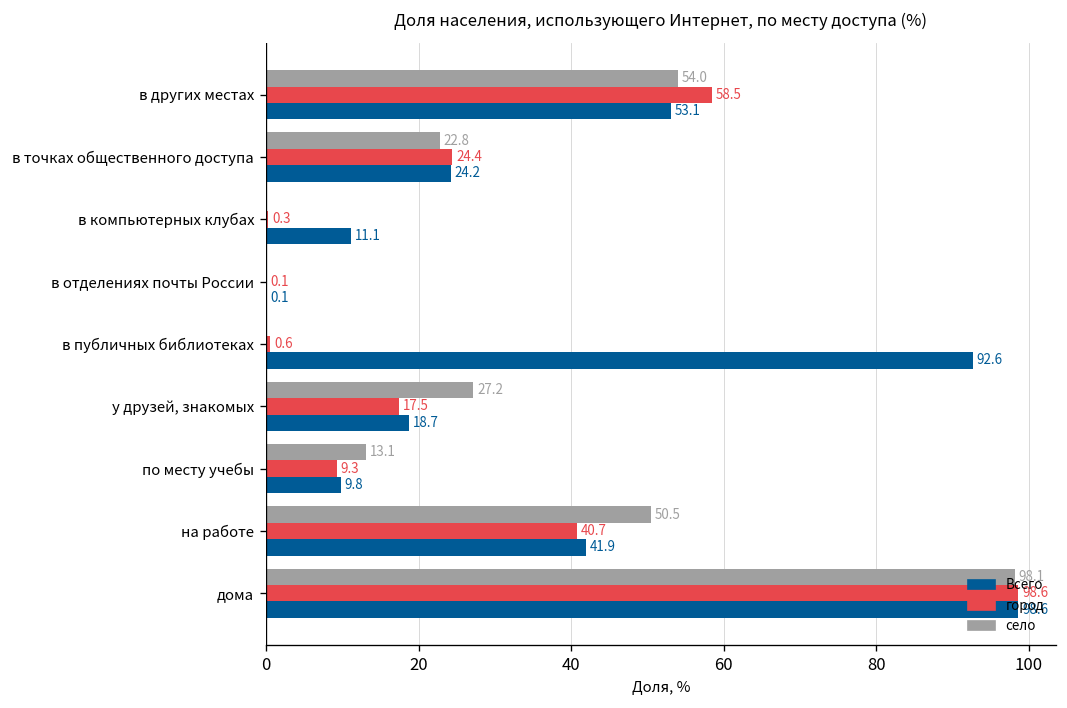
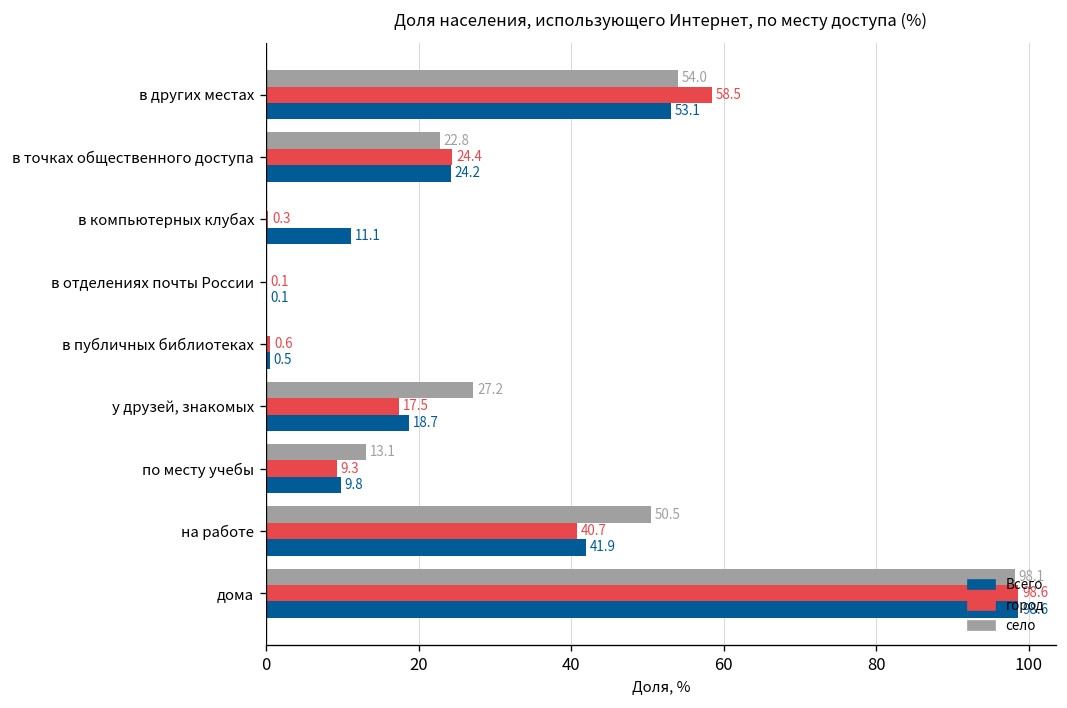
  {
    "Всего": {
      "в других местах": 53.1,
      "в точках общественного доступа": 24.2,
      "в компьютерных клубах": 11.1,
      "в отделениях почты России": 0.1,
-     "в публичных библиотеках": 92.6,
+     "в публичных библиотеках": 0.5,
      "у друзей, знакомых": 18.7,
      "по месту учебы": 9.8,
      "на работе": 41.9,
      "дома": 98.6
    },
    "город": {
      "в других местах": 58.5,
      "в точках общественного доступа": 24.4,
      "в компьютерных клубах": 0.3,
      "в отделениях почты России": 0.1,
      "в публичных библиотеках": 0.6,
      "у друзей, знакомых": 17.5,
      "по месту учебы": 9.3,
      "на работе": 40.7,
      "дома": 98.6
    },
    "село": {
      "в других местах": 54.0,
      "в точках общественного доступа": 22.8,
      "у друзей, знакомых": 27.2,
      "по месту учебы": 13.1,
      "на работе": 50.5,
      "дома": 98.1
    }
  }
